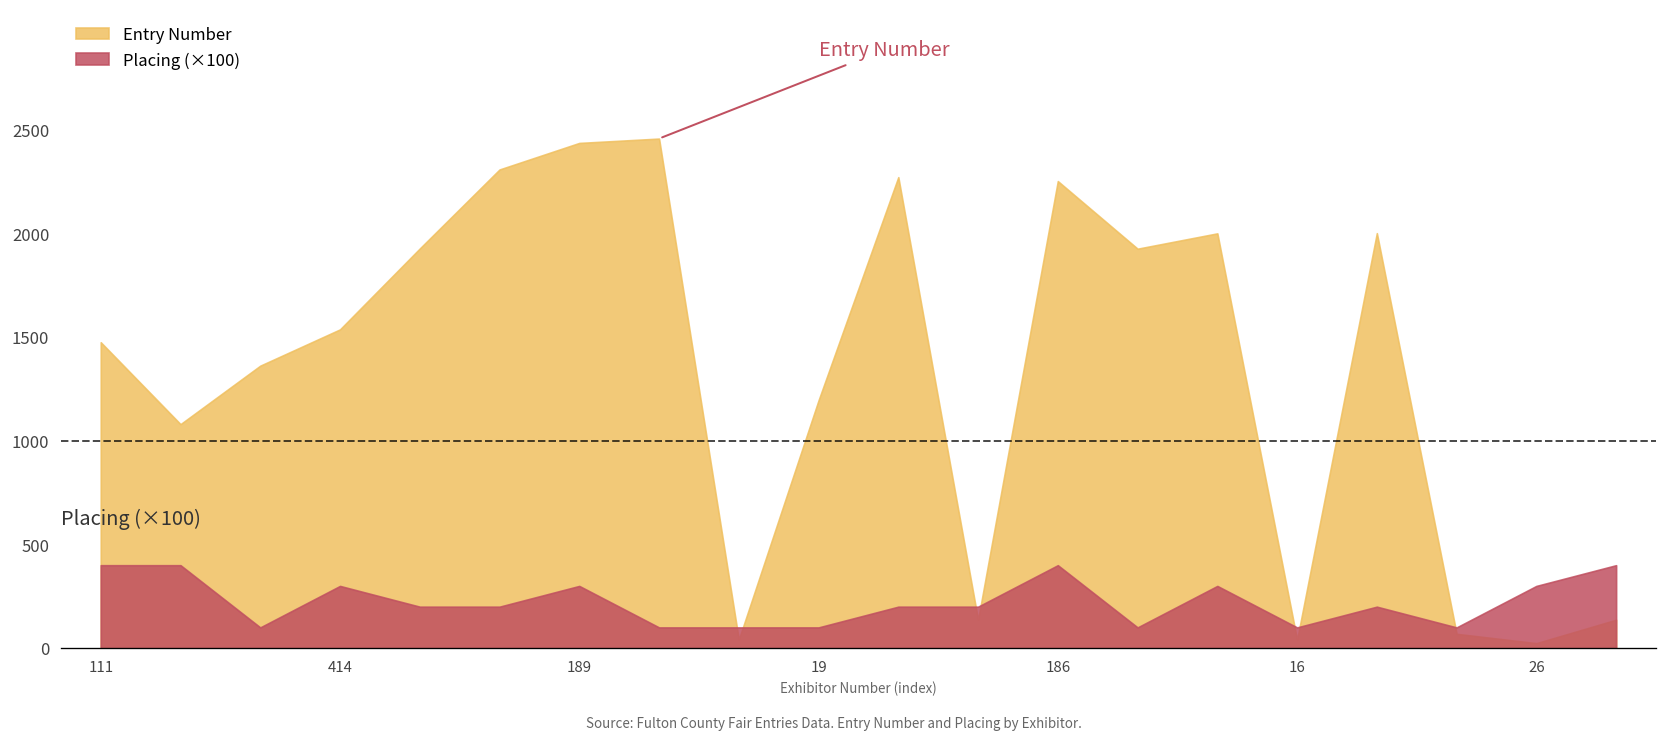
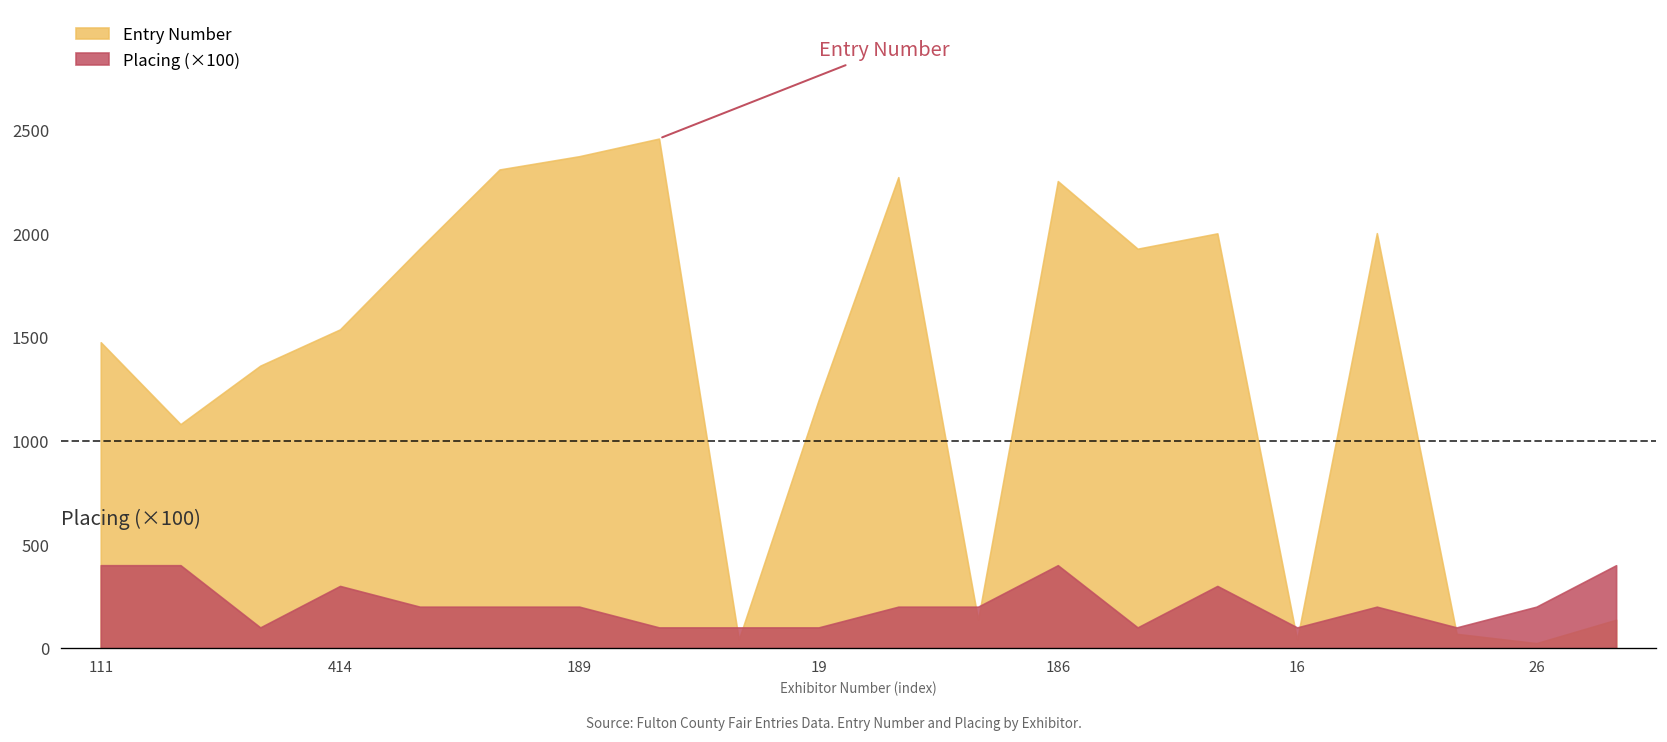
  {
    "Entry Number": {
      "111": 1480,
      "414": 1540,
-     "189": 2440,
+     "189": 2370,
      "186": 2250,
      "26": 20
    },
    "Placing (×100)": {
      "111": 400,
      "414": 300,
-     "189": 300,
+     "189": 200,
      "186": 400,
-     "26": 300
+     "26": 200
    }
  }
